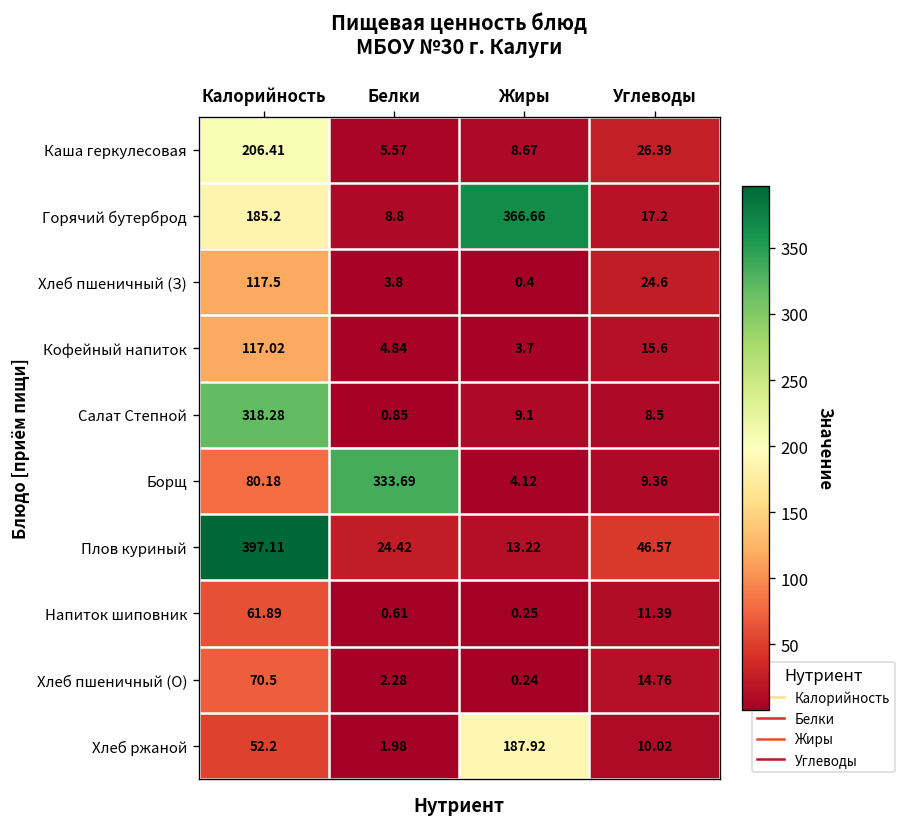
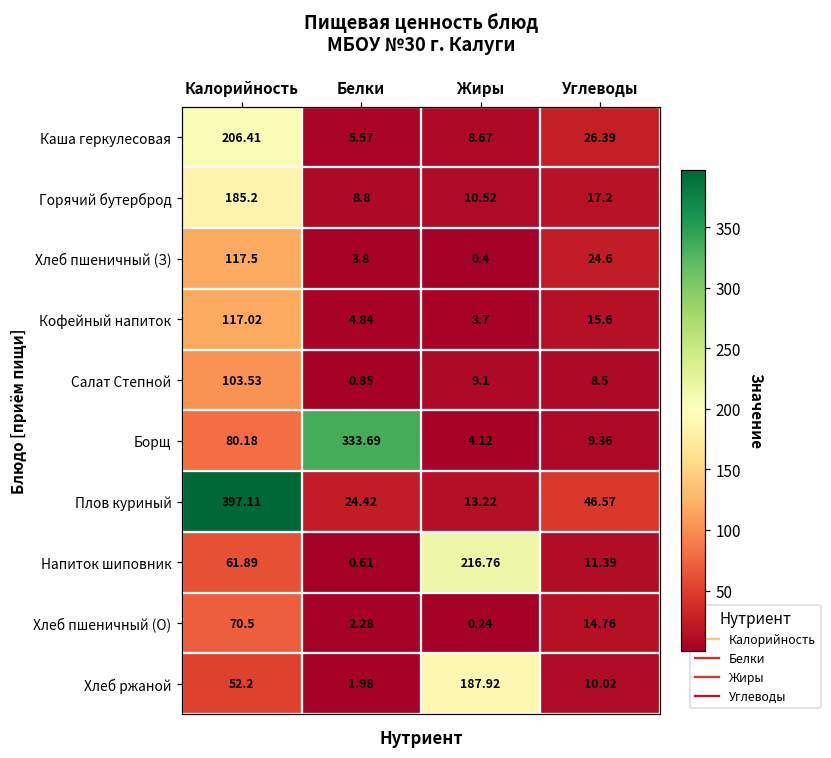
  {
    "Каша геркулесовая": {
      "Калорийность": 206.41,
      "Белки": 5.57,
      "Жиры": 8.67,
      "Углеводы": 26.39
    },
    "Горячий бутерброд": {
      "Калорийность": 185.2,
      "Белки": 8.8,
-     "Жиры": 366.66,
+     "Жиры": 10.52,
      "Углеводы": 17.2
    },
    "Хлеб пшеничный (З)": {
      "Калорийность": 117.5,
      "Белки": 3.8,
      "Жиры": 0.4,
      "Углеводы": 24.6
    },
    "Кофейный напиток": {
      "Калорийность": 117.02,
      "Белки": 4.84,
      "Жиры": 3.7,
      "Углеводы": 15.6
    },
    "Салат Степной": {
-     "Калорийность": 318.28,
+     "Калорийность": 103.53,
      "Белки": 0.85,
      "Жиры": 9.1,
      "Углеводы": 8.5
    },
    "Борщ": {
      "Калорийность": 80.18,
      "Белки": 333.69,
      "Жиры": 4.12,
      "Углеводы": 9.36
    },
    "Плов куриный": {
      "Калорийность": 397.11,
      "Белки": 24.42,
      "Жиры": 13.22,
      "Углеводы": 46.57
    },
    "Напиток шиповник": {
      "Калорийность": 61.89,
      "Белки": 0.61,
-     "Жиры": 0.25,
+     "Жиры": 216.76,
      "Углеводы": 11.39
    },
    "Хлеб пшеничный (О)": {
      "Калорийность": 70.5,
      "Белки": 2.28,
      "Жиры": 0.24,
      "Углеводы": 14.76
    },
    "Хлеб ржаной": {
      "Калорийность": 52.2,
      "Белки": 1.98,
      "Жиры": 187.92,
      "Углеводы": 10.02
    }
  }
